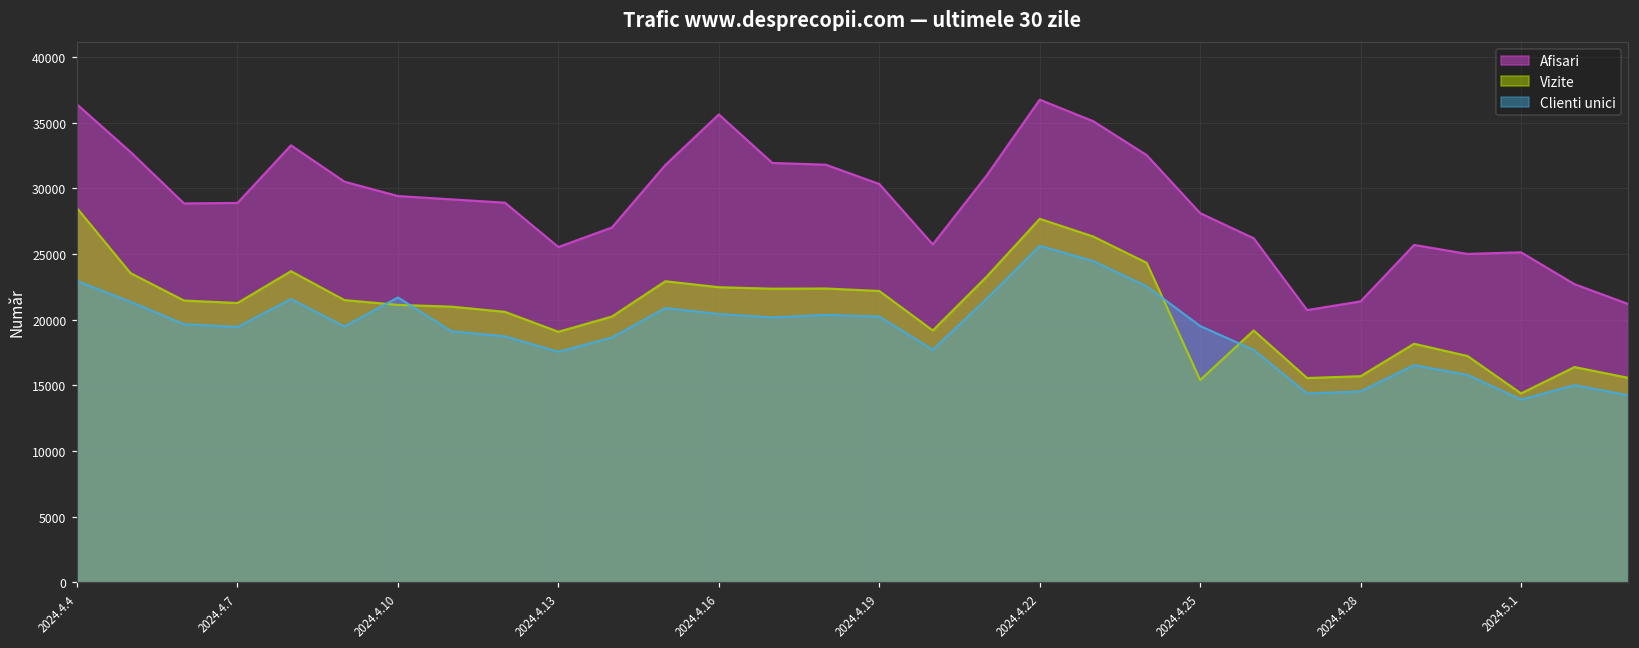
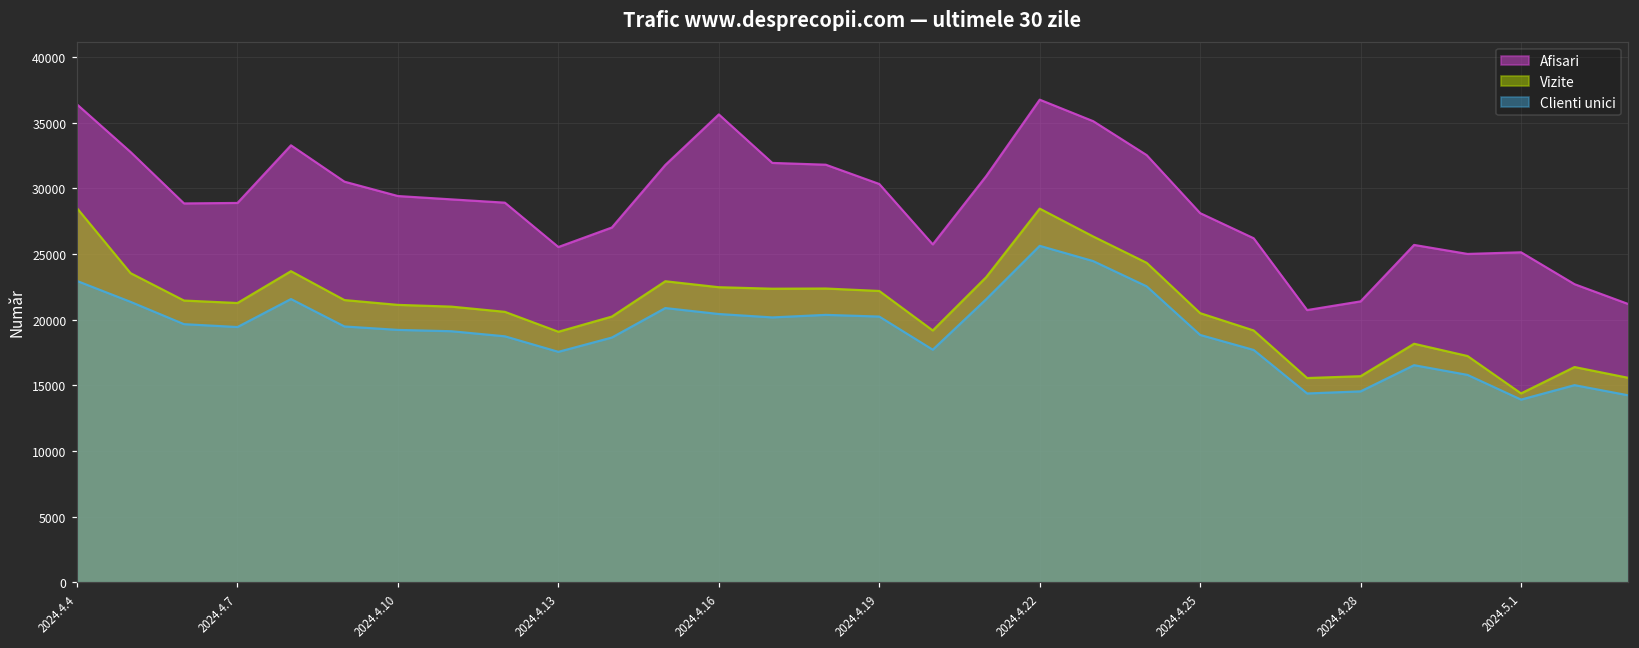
  {
    "Afisari": {
      "2024.4.4": 36400,
      "2024.4.7": 28900,
      "2024.4.10": 29400,
      "2024.4.13": 25500,
      "2024.4.16": 35600,
      "2024.4.19": 30300,
      "2024.4.22": 36800,
      "2024.4.25": 28100,
      "2024.4.28": 21400,
      "2024.5.1": 25100
    },
    "Vizite": {
      "2024.4.4": 28500,
      "2024.4.7": 21300,
      "2024.4.10": 21100,
      "2024.4.13": 19100,
      "2024.4.16": 22500,
      "2024.4.19": 22200,
-     "2024.4.22": 27700,
-     "2024.4.25": 15400,
+     "2024.4.22": 28500,
+     "2024.4.25": 20500,
      "2024.4.28": 15700,
      "2024.5.1": 14400
    },
    "Clienti unici": {
      "2024.4.4": 22900,
      "2024.4.7": 19400,
-     "2024.4.10": 21700,
+     "2024.4.10": 19200,
      "2024.4.13": 17500,
      "2024.4.16": 20400,
      "2024.4.19": 20200,
      "2024.4.22": 25600,
-     "2024.4.25": 19500,
+     "2024.4.25": 18800,
      "2024.4.28": 14500,
      "2024.5.1": 13900
    }
  }
